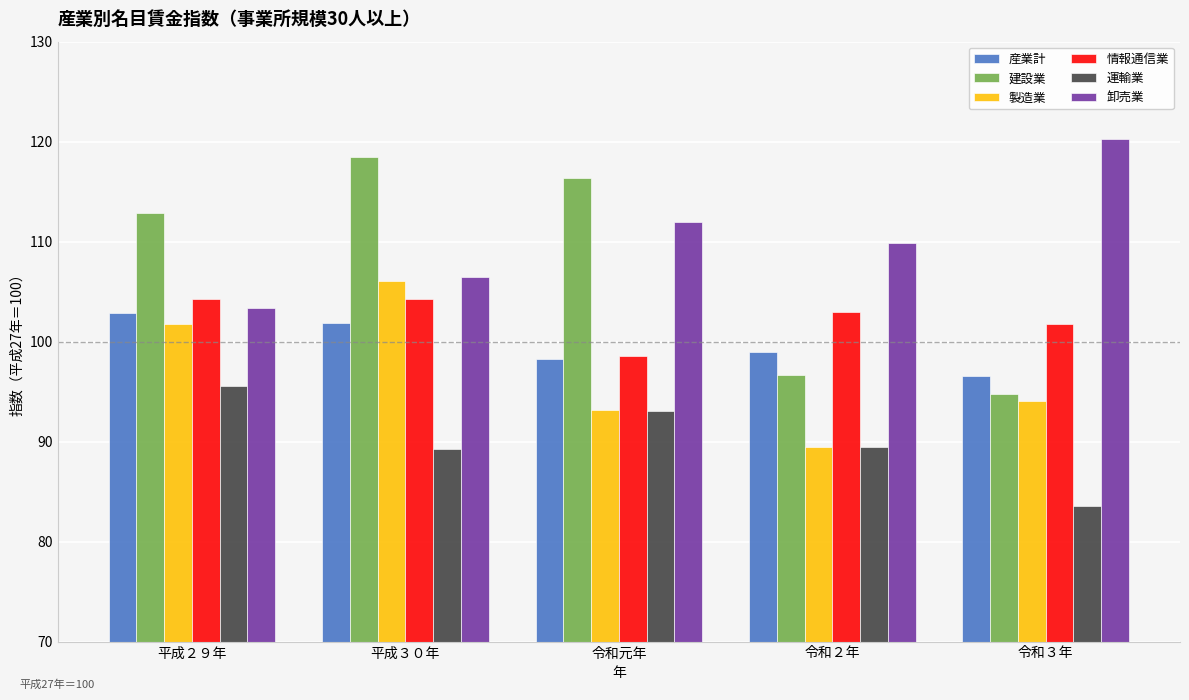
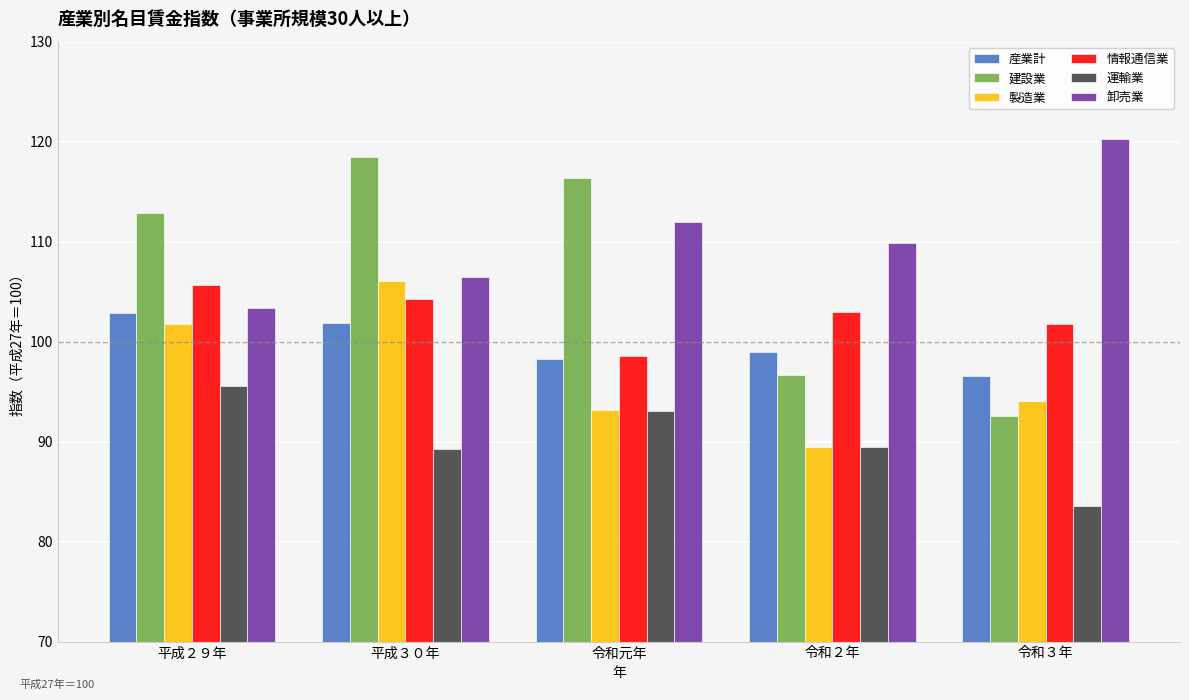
  {
    "産業計": {
      "平成２９年": 103,
      "平成３０年": 102,
      "令和元年": 98,
      "令和２年": 99,
      "令和３年": 97
    },
    "建設業": {
      "平成２９年": 113,
      "平成３０年": 119,
      "令和元年": 116,
      "令和２年": 97,
-     "令和３年": 95
+     "令和３年": 93
    },
    "製造業": {
      "平成２９年": 102,
      "平成３０年": 106,
      "令和元年": 93,
      "令和２年": 90,
      "令和３年": 94
    },
    "情報通信業": {
-     "平成２９年": 104,
+     "平成２９年": 106,
      "平成３０年": 104,
      "令和元年": 99,
      "令和２年": 103,
      "令和３年": 102
    },
    "運輸業": {
      "平成２９年": 96,
      "平成３０年": 89,
      "令和元年": 93,
      "令和２年": 90,
      "令和３年": 84
    },
    "卸売業": {
      "平成２９年": 103,
      "平成３０年": 107,
      "令和元年": 112,
      "令和２年": 110,
      "令和３年": 120
    }
  }
